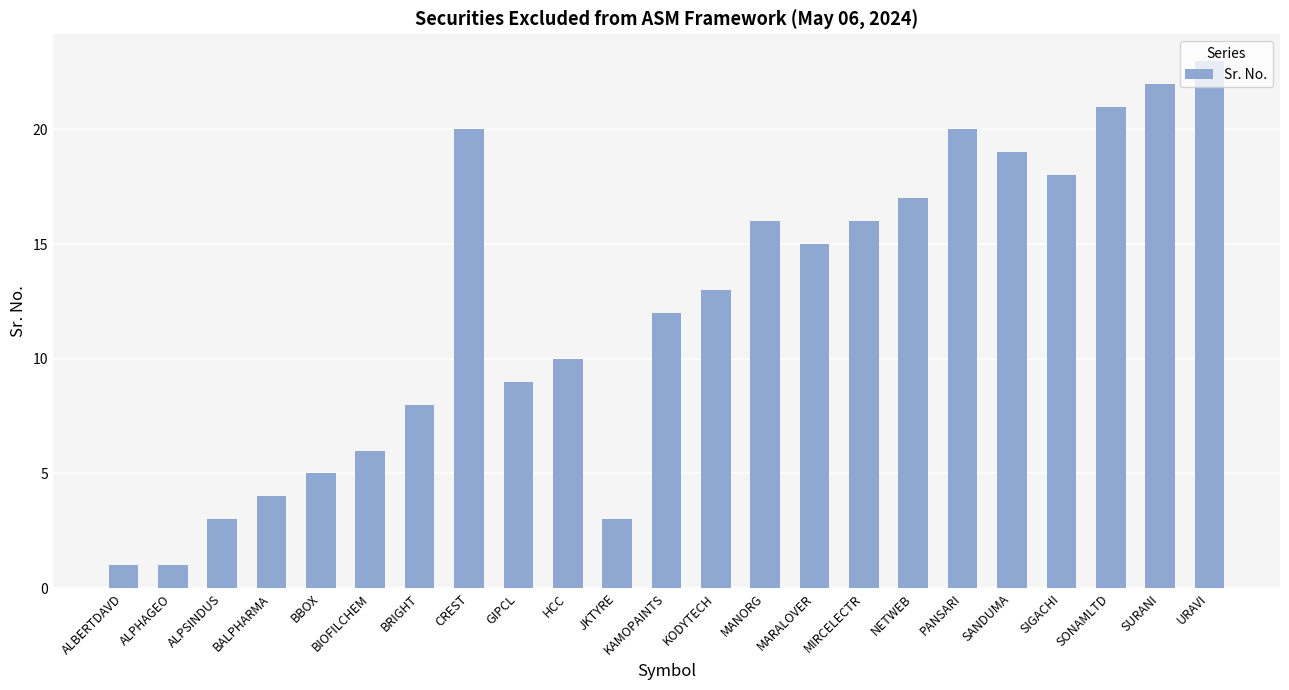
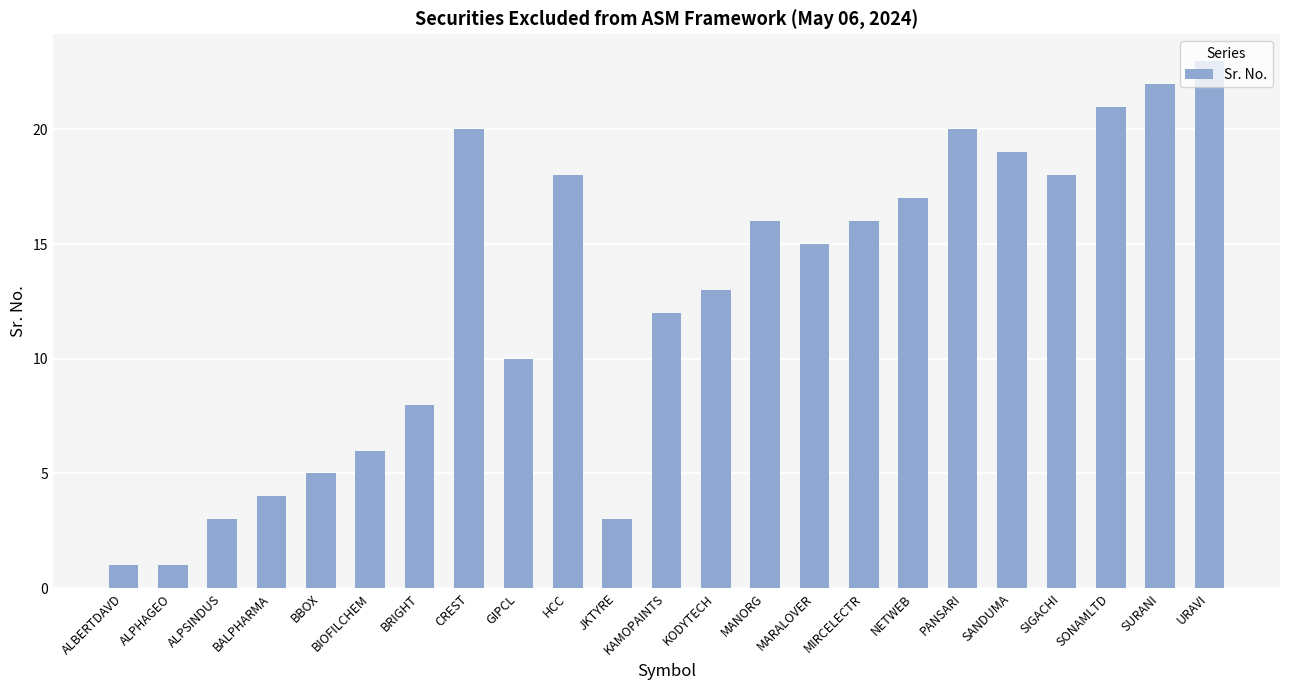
  {
    "ALBERTDAVD": 1,
    "ALPHAGEO": 1,
    "ALPSINDUS": 3,
    "BALPHARMA": 4,
    "BBOX": 5,
    "BIOFILCHEM": 6,
    "BRIGHT": 8,
    "CREST": 20,
-   "GIPCL": 9,
-   "HCC": 10,
+   "GIPCL": 10,
+   "HCC": 18,
    "JKTYRE": 3,
    "KAMOPAINTS": 12,
    "KODYTECH": 13,
    "MANORG": 16,
    "MARALOVER": 15,
    "MIRCELECTR": 16,
    "NETWEB": 17,
    "PANSARI": 20,
    "SANDUMA": 19,
    "SIGACHI": 18,
    "SONAMLTD": 21,
    "SURANI": 22
  }
